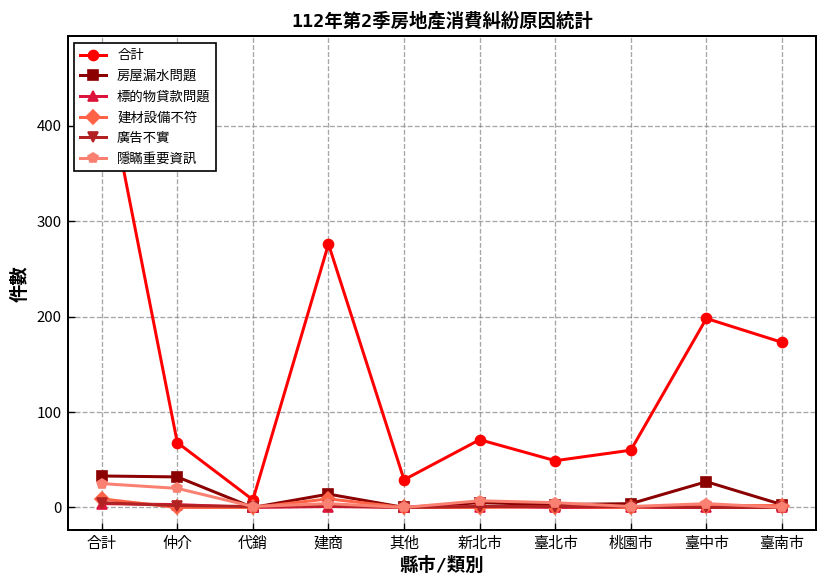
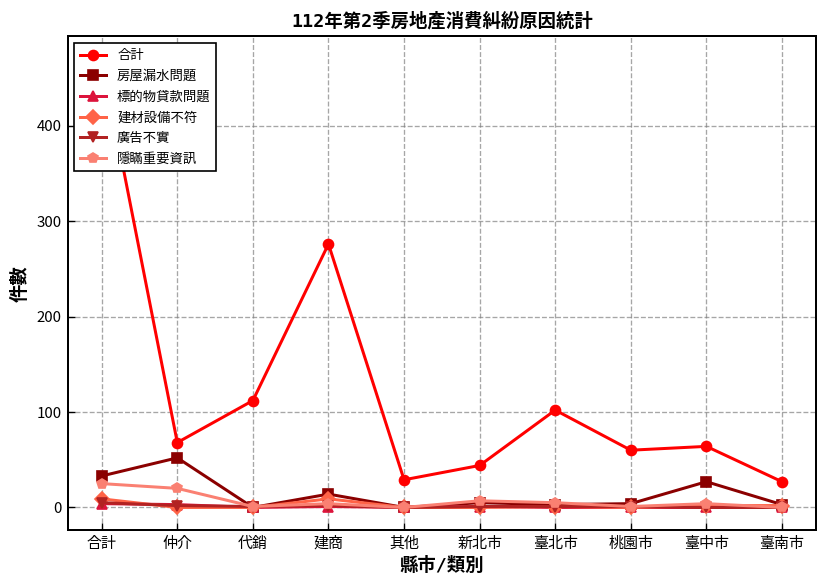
  {
    "合計": {
      "仲介": 70,
-     "代銷": 10,
+     "代銷": 110,
      "建商": 280,
      "其他": 30,
-     "新北市": 70,
-     "臺北市": 50,
+     "新北市": 40,
+     "臺北市": 100,
      "桃園市": 60,
-     "臺中市": 200,
-     "臺南市": 170
+     "臺中市": 60,
+     "臺南市": 30
    },
    "房屋漏水問題": {
      "合計": 30,
-     "仲介": 30,
+     "仲介": 50,
      "建商": 10,
      "臺中市": 30
    }
  }
